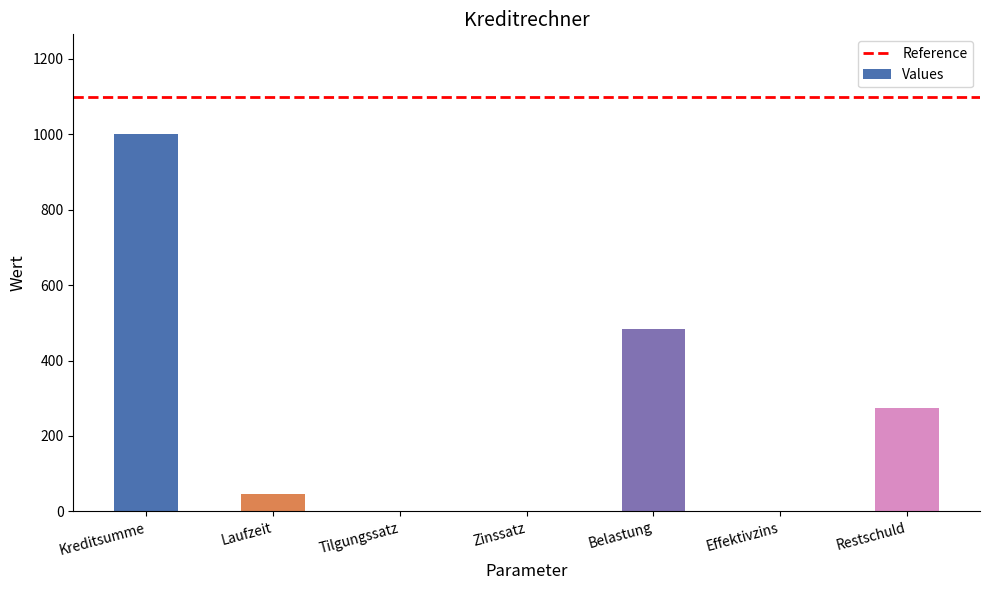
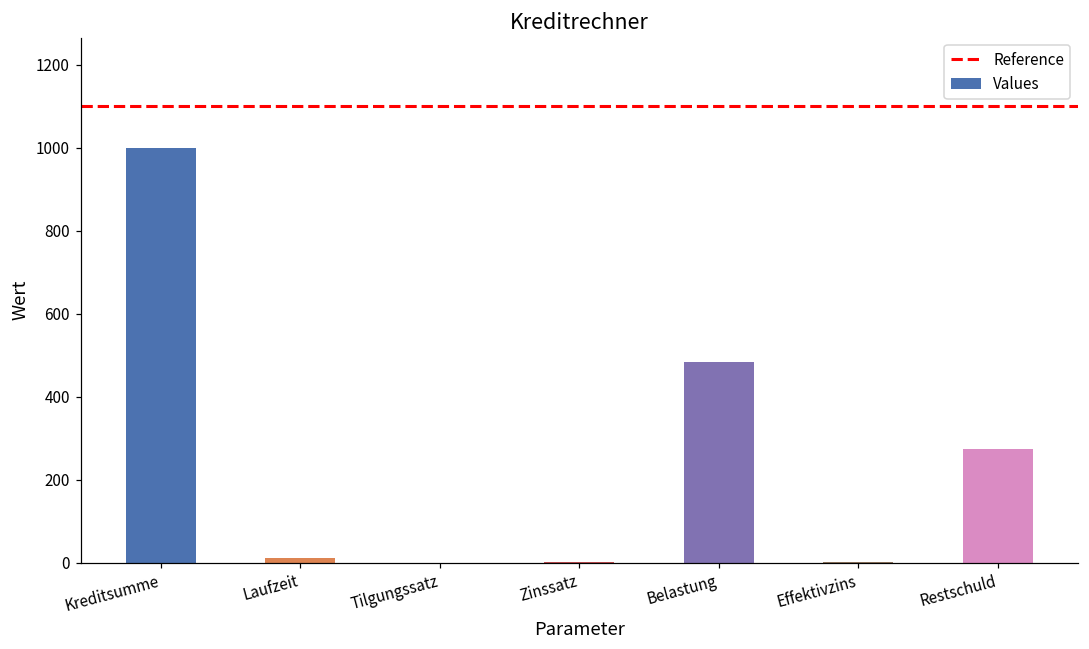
  {
    "Kreditsumme": 1000,
-   "Laufzeit": 50,
+   "Laufzeit": 10,
    "Belastung": 480,
    "Restschuld": 270
  }
